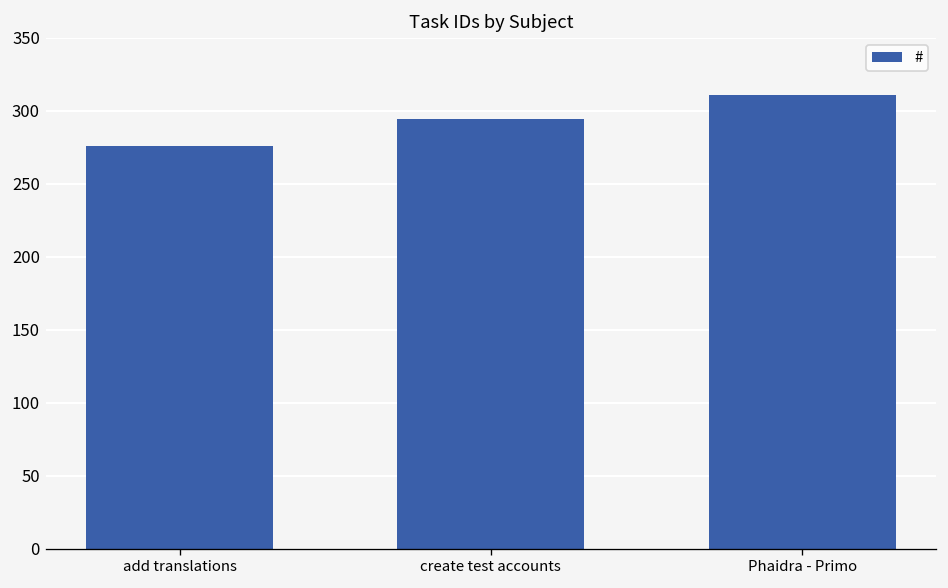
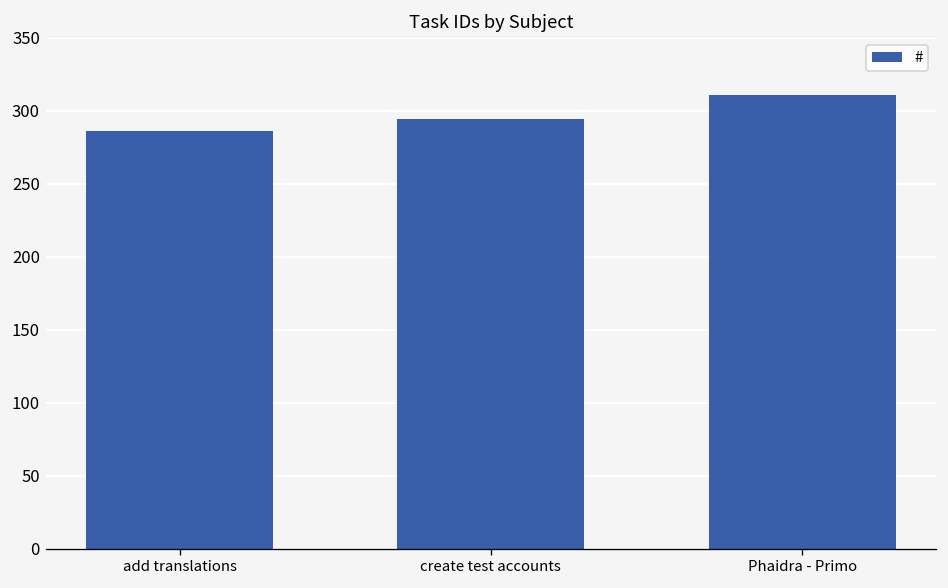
  {
-   "add translations": 276,
+   "add translations": 286,
    "create test accounts": 294,
    "Phaidra - Primo": 311
  }
